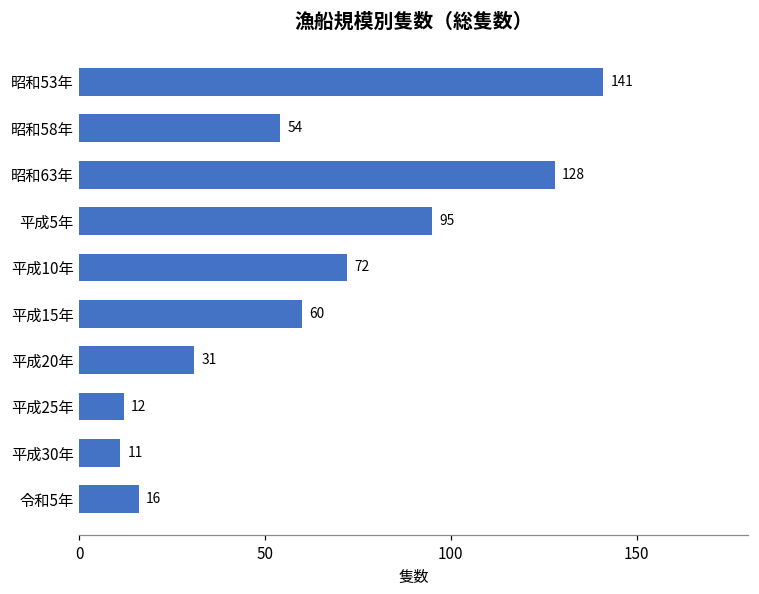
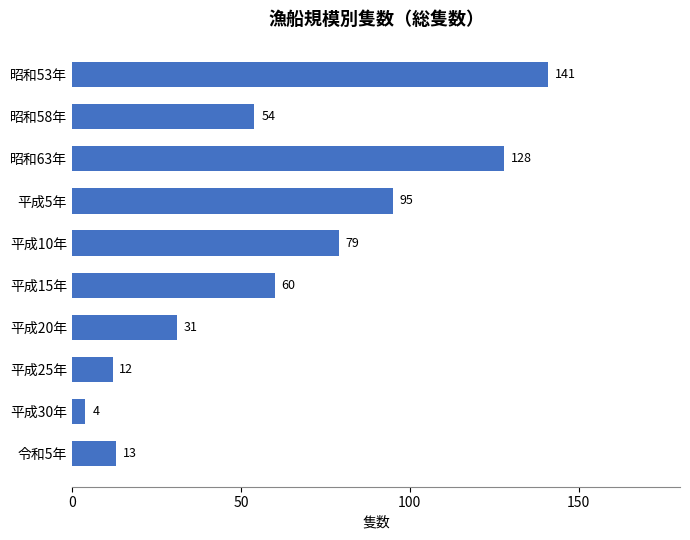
  {
    "昭和53年": 141,
    "昭和58年": 54,
    "昭和63年": 128,
    "平成5年": 95,
-   "平成10年": 72,
+   "平成10年": 79,
    "平成15年": 60,
    "平成20年": 31,
    "平成25年": 12,
-   "平成30年": 11,
-   "令和5年": 16
+   "平成30年": 4,
+   "令和5年": 13
  }
